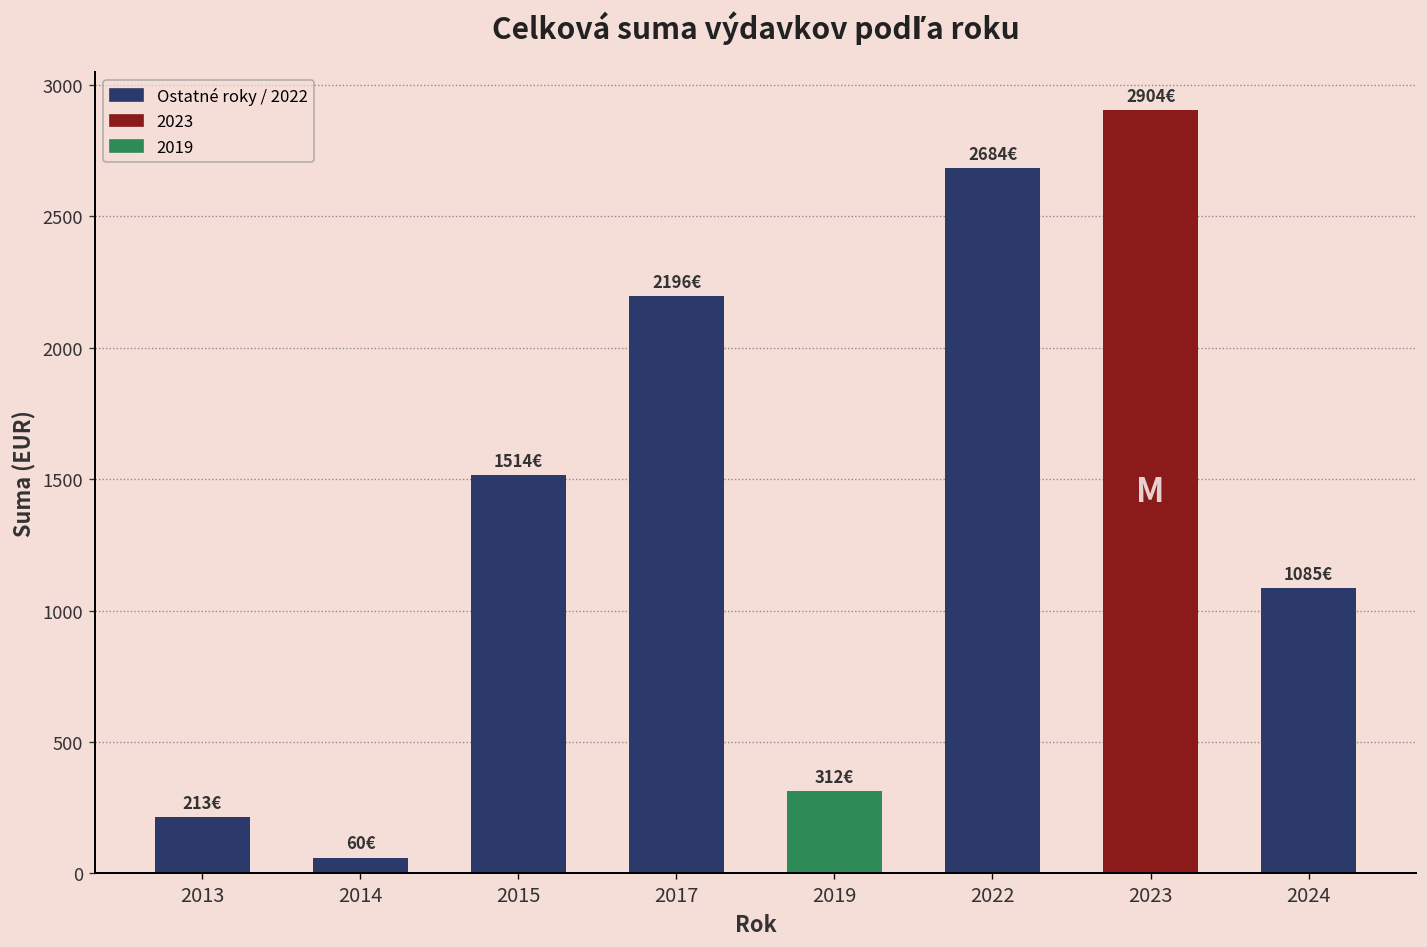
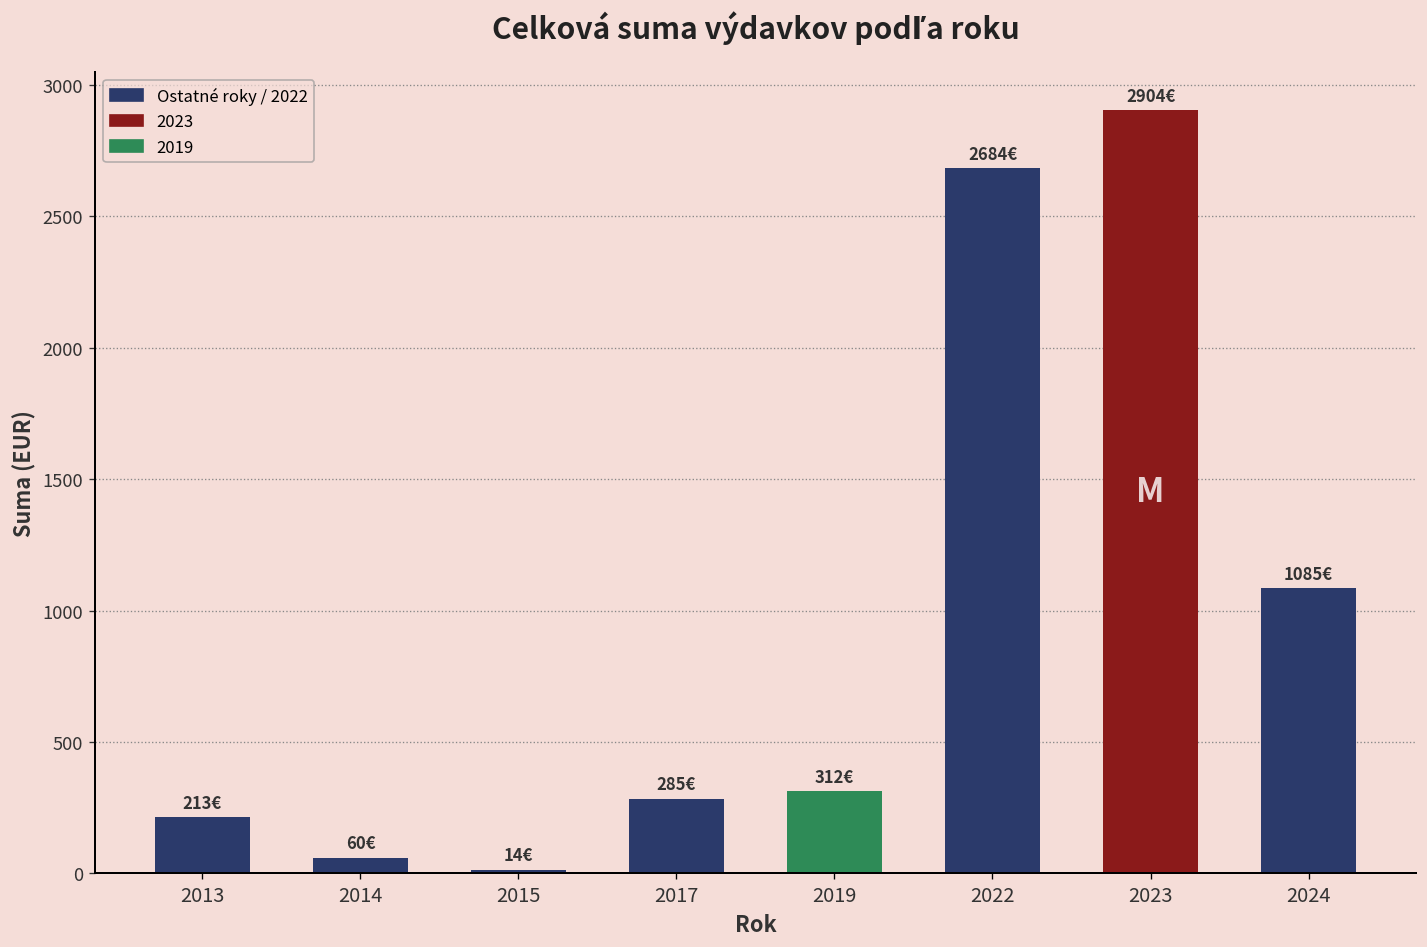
  {
    "2013": "213€",
    "2014": "60€",
-   "2015": "1514€",
-   "2017": "2196€",
+   "2015": "14€",
+   "2017": "285€",
    "2019": "312€",
    "2022": "2684€",
    "2023": "2904€",
    "2024": "1085€"
  }
